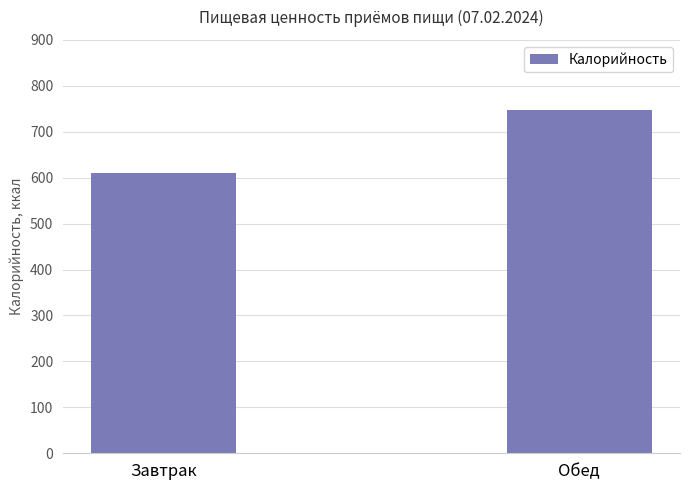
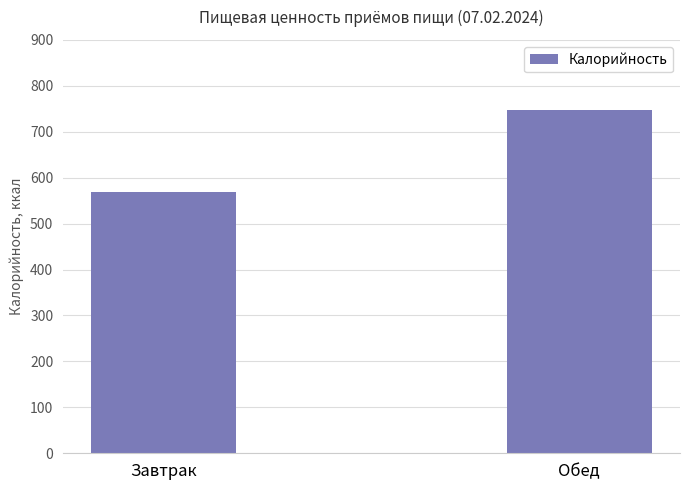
  {
-   "Завтрак": 610,
+   "Завтрак": 570,
    "Обед": 750
  }
